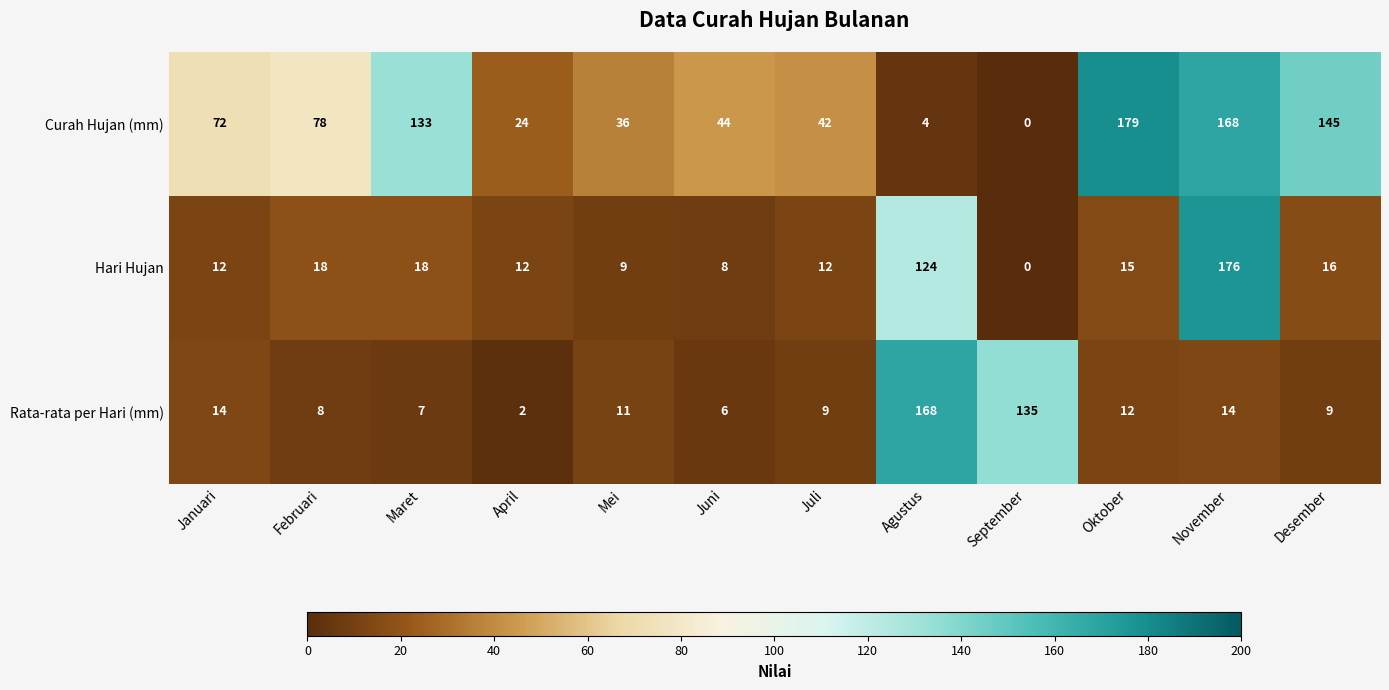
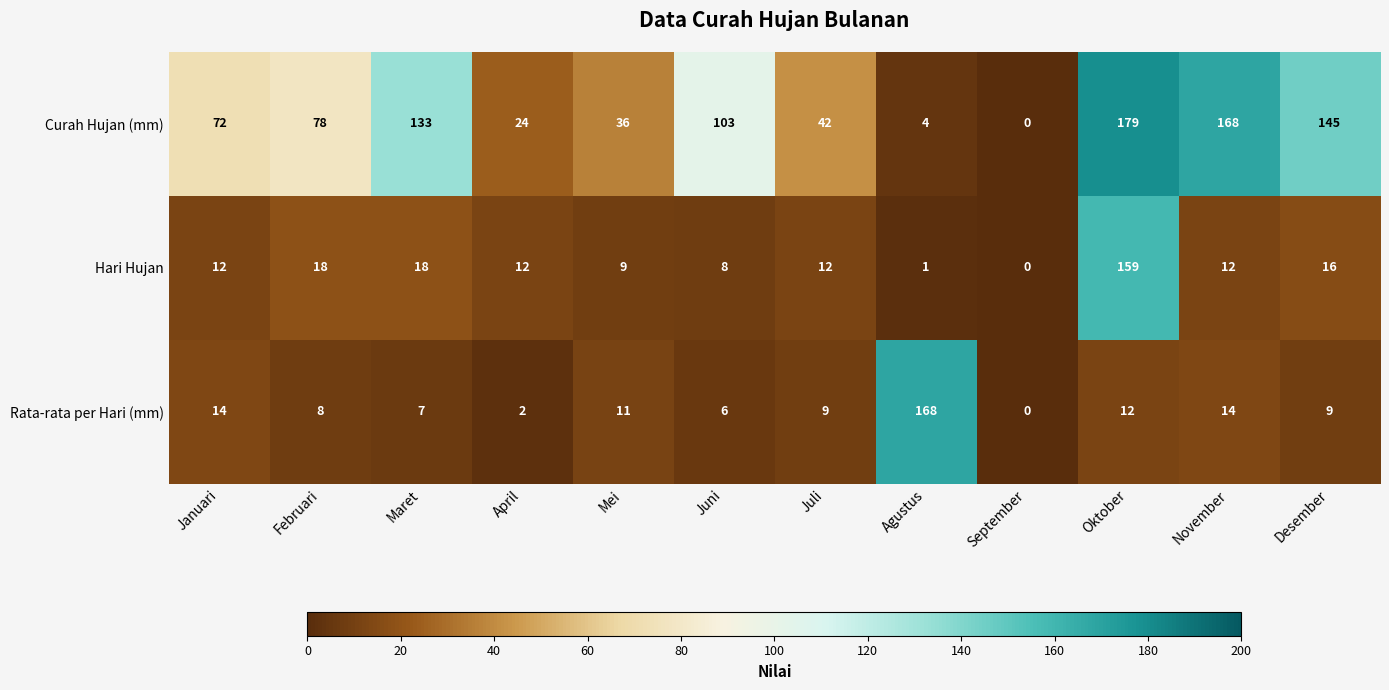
  {
    "Curah Hujan (mm)": {
      "Januari": 72,
      "Februari": 78,
      "Maret": 133,
      "April": 24,
      "Mei": 36,
-     "Juni": 44,
+     "Juni": 103,
      "Juli": 42,
      "Agustus": 4,
      "September": 0,
      "Oktober": 179,
      "November": 168,
      "Desember": 145
    },
    "Hari Hujan": {
      "Januari": 12,
      "Februari": 18,
      "Maret": 18,
      "April": 12,
      "Mei": 9,
      "Juni": 8,
      "Juli": 12,
-     "Agustus": 124,
+     "Agustus": 1,
      "September": 0,
-     "Oktober": 15,
-     "November": 176,
+     "Oktober": 159,
+     "November": 12,
      "Desember": 16
    },
    "Rata-rata per Hari (mm)": {
      "Januari": 14,
      "Februari": 8,
      "Maret": 7,
      "April": 2,
      "Mei": 11,
      "Juni": 6,
      "Juli": 9,
      "Agustus": 168,
-     "September": 135,
+     "September": 0,
      "Oktober": 12,
      "November": 14,
      "Desember": 9
    }
  }
